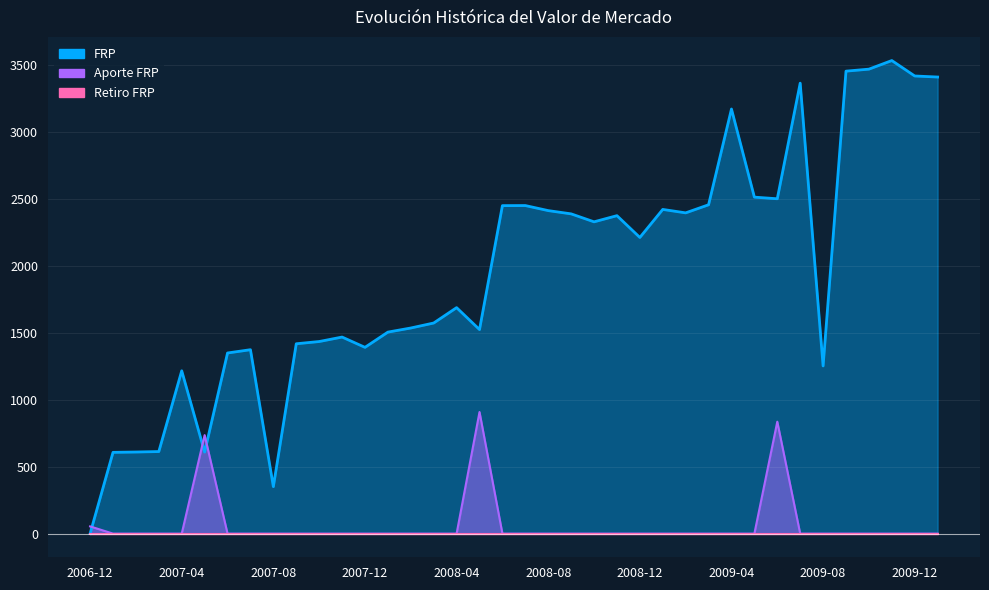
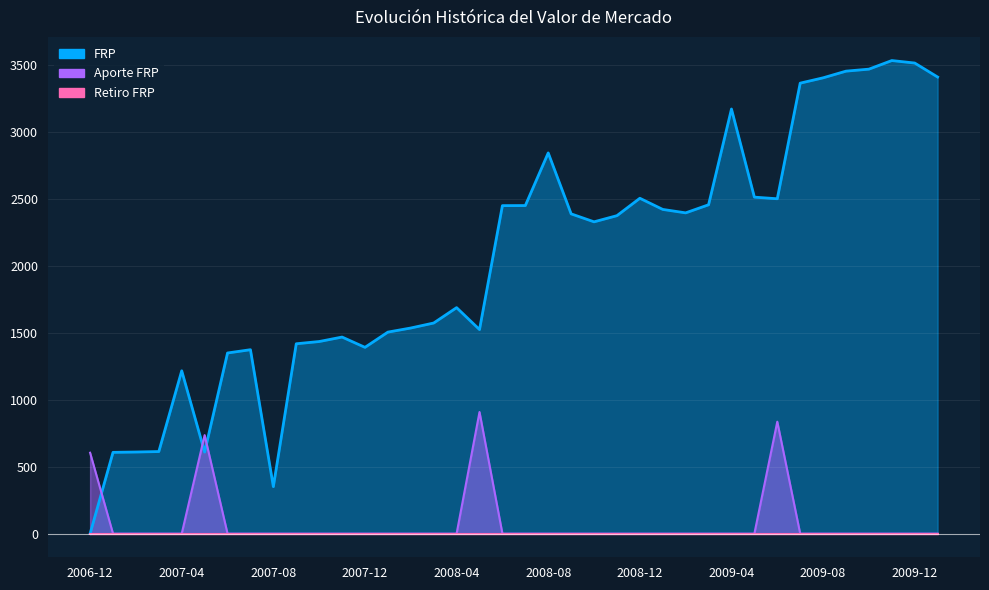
  {
    "FRP": {
      "2007-04": 1220,
      "2007-08": 350,
      "2007-12": 1390,
      "2008-04": 1690,
-     "2008-08": 2410,
-     "2008-12": 2210,
+     "2008-08": 2850,
+     "2008-12": 2510,
      "2009-04": 3170,
-     "2009-08": 1250,
-     "2009-12": 3420
+     "2009-08": 3410,
+     "2009-12": 3520
    },
    "Aporte FRP": {
-     "2006-12": 50
+     "2006-12": 600
    }
  }
